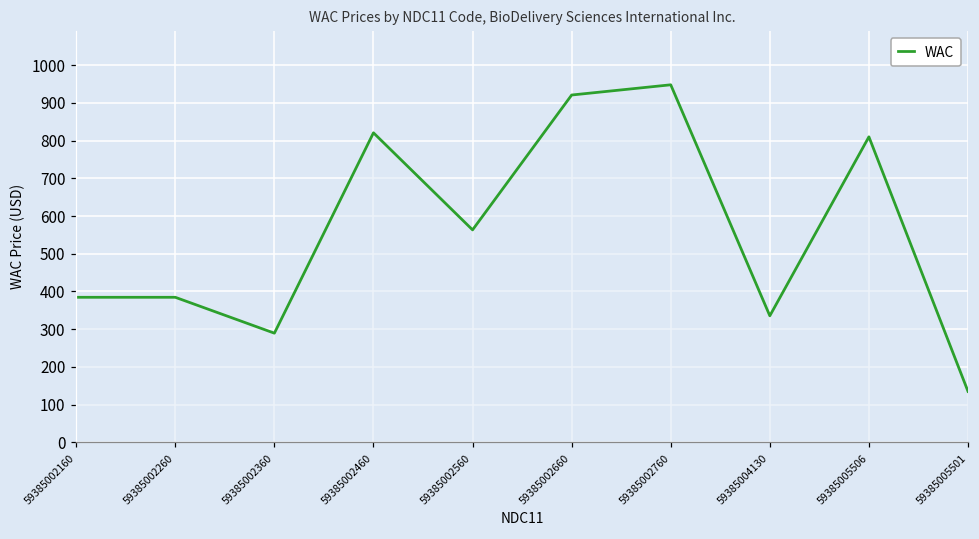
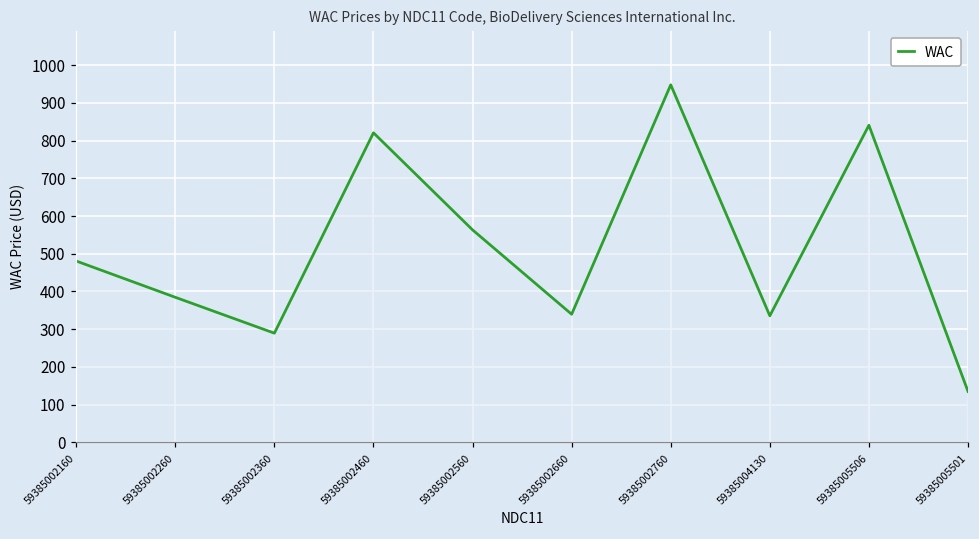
  {
-   "59385002160": 380,
+   "59385002160": 480,
    "59385002260": 380,
    "59385002360": 290,
    "59385002460": 820,
    "59385002560": 560,
-   "59385002660": 920,
+   "59385002660": 340,
    "59385002760": 950,
    "59385004130": 340,
-   "59385005506": 810,
+   "59385005506": 840,
    "59385005501": 140
  }
